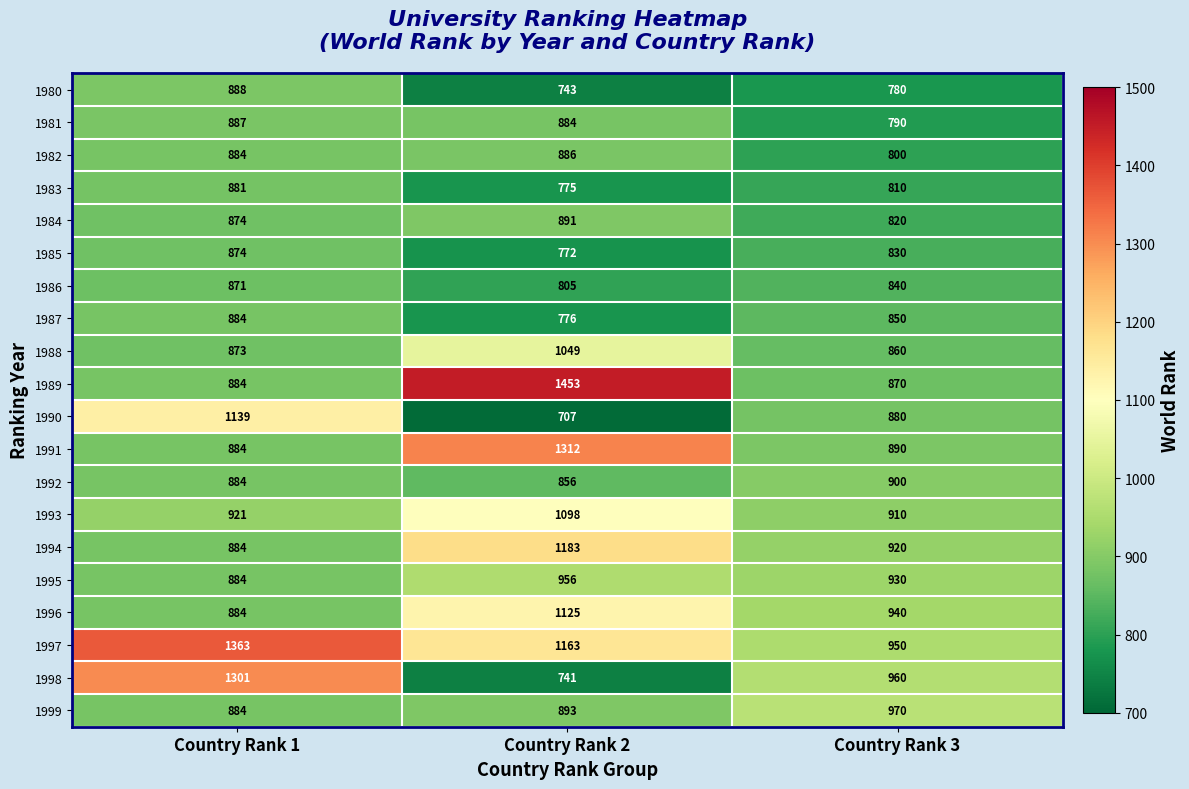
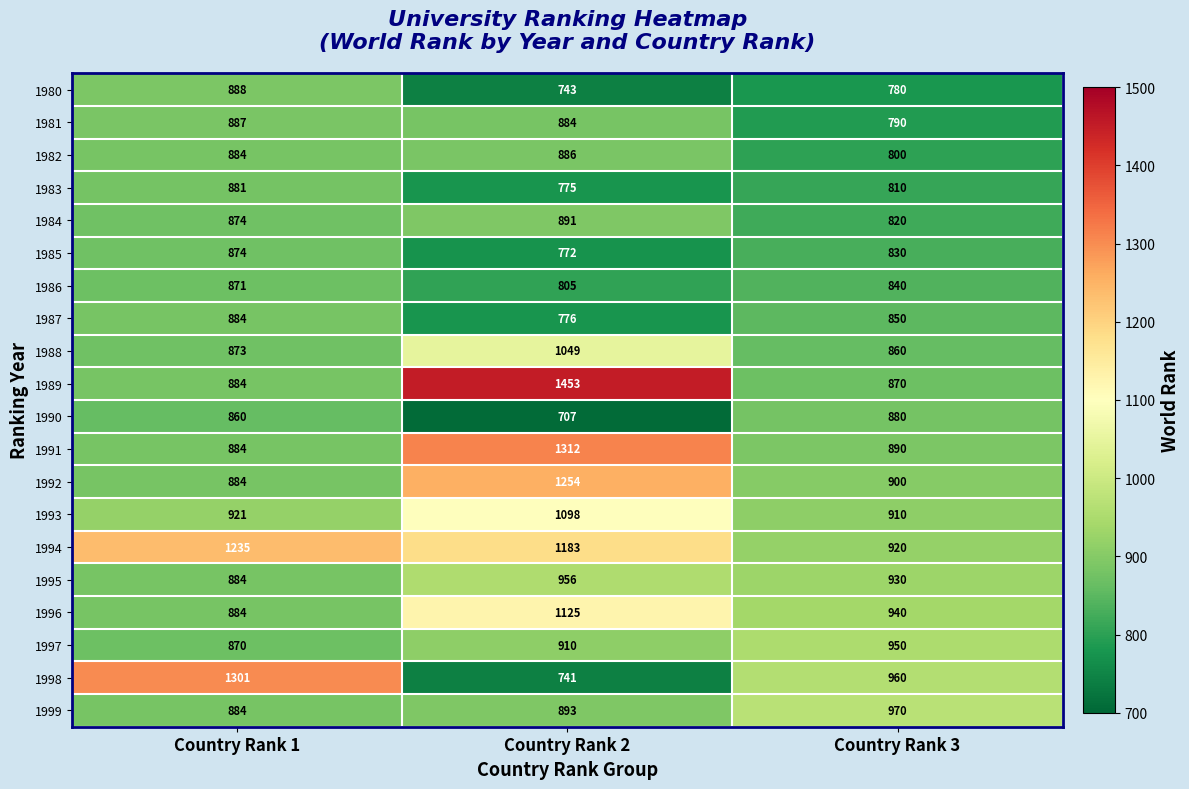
  {
    "1980": {
      "Country Rank 1": 888,
      "Country Rank 2": 743,
      "Country Rank 3": 780
    },
    "1981": {
      "Country Rank 1": 887,
      "Country Rank 2": 884,
      "Country Rank 3": 790
    },
    "1982": {
      "Country Rank 1": 884,
      "Country Rank 2": 886,
      "Country Rank 3": 800
    },
    "1983": {
      "Country Rank 1": 881,
      "Country Rank 2": 775,
      "Country Rank 3": 810
    },
    "1984": {
      "Country Rank 1": 874,
      "Country Rank 2": 891,
      "Country Rank 3": 820
    },
    "1985": {
      "Country Rank 1": 874,
      "Country Rank 2": 772,
      "Country Rank 3": 830
    },
    "1986": {
      "Country Rank 1": 871,
      "Country Rank 2": 805,
      "Country Rank 3": 840
    },
    "1987": {
      "Country Rank 1": 884,
      "Country Rank 2": 776,
      "Country Rank 3": 850
    },
    "1988": {
      "Country Rank 1": 873,
      "Country Rank 2": 1049,
      "Country Rank 3": 860
    },
    "1989": {
      "Country Rank 1": 884,
      "Country Rank 2": 1453,
      "Country Rank 3": 870
    },
    "1990": {
-     "Country Rank 1": 1139,
+     "Country Rank 1": 860,
      "Country Rank 2": 707,
      "Country Rank 3": 880
    },
    "1991": {
      "Country Rank 1": 884,
      "Country Rank 2": 1312,
      "Country Rank 3": 890
    },
    "1992": {
      "Country Rank 1": 884,
-     "Country Rank 2": 856,
+     "Country Rank 2": 1254,
      "Country Rank 3": 900
    },
    "1993": {
      "Country Rank 1": 921,
      "Country Rank 2": 1098,
      "Country Rank 3": 910
    },
    "1994": {
-     "Country Rank 1": 884,
+     "Country Rank 1": 1235,
      "Country Rank 2": 1183,
      "Country Rank 3": 920
    },
    "1995": {
      "Country Rank 1": 884,
      "Country Rank 2": 956,
      "Country Rank 3": 930
    },
    "1996": {
      "Country Rank 1": 884,
      "Country Rank 2": 1125,
      "Country Rank 3": 940
    },
    "1997": {
-     "Country Rank 1": 1363,
-     "Country Rank 2": 1163,
+     "Country Rank 1": 870,
+     "Country Rank 2": 910,
      "Country Rank 3": 950
    },
    "1998": {
      "Country Rank 1": 1301,
      "Country Rank 2": 741,
      "Country Rank 3": 960
    },
    "1999": {
      "Country Rank 1": 884,
      "Country Rank 2": 893,
      "Country Rank 3": 970
    }
  }
